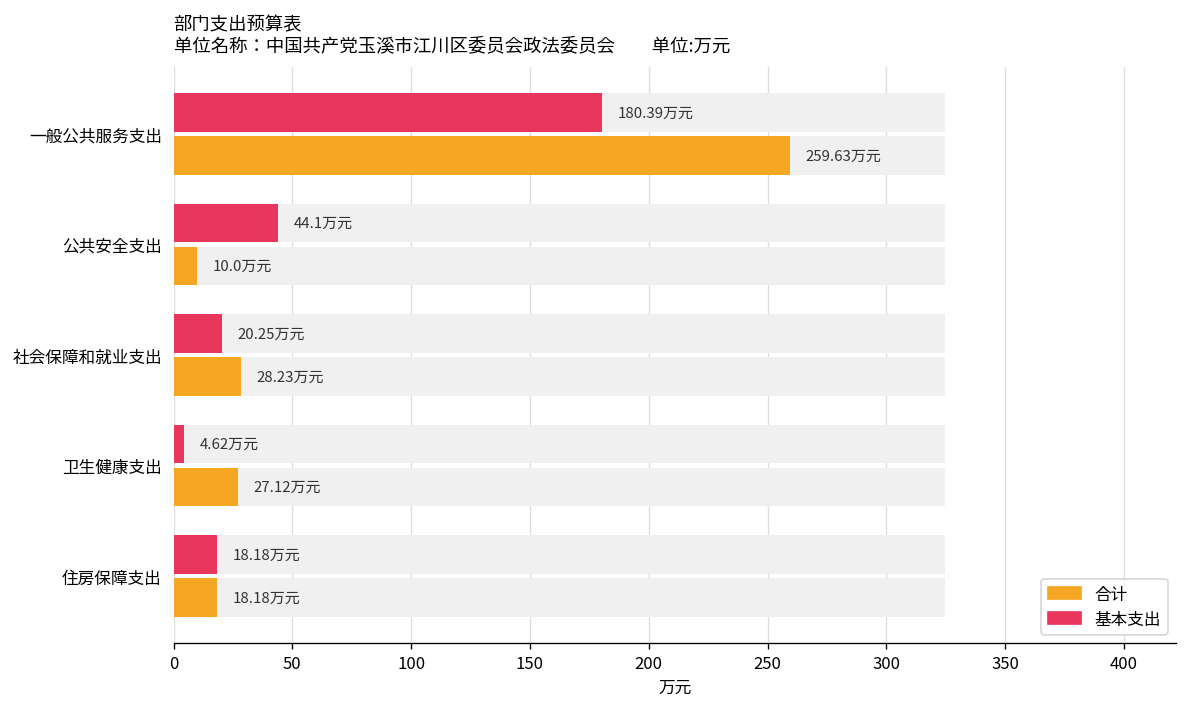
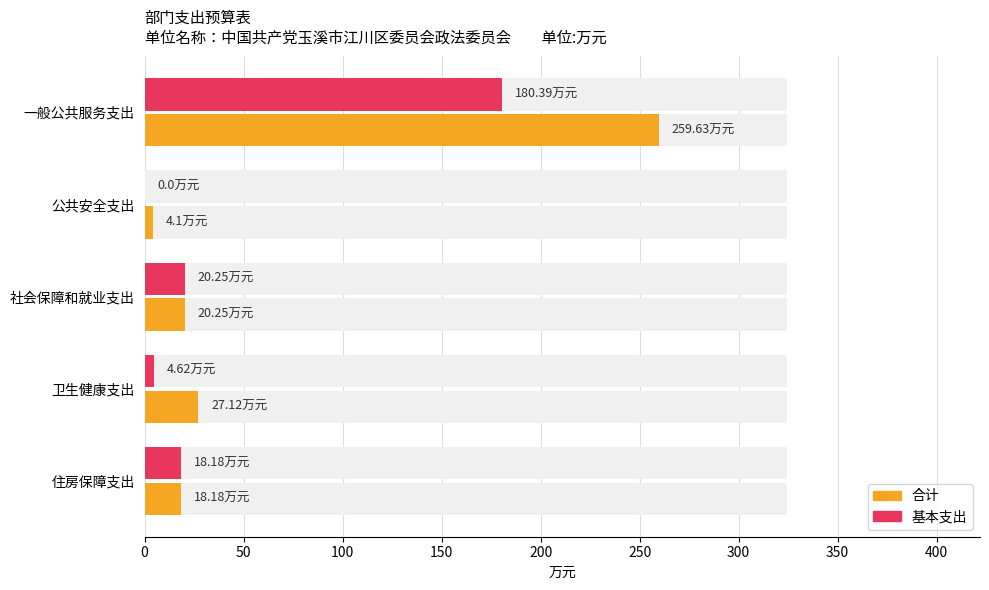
  {
    "合计": {
-     "公共安全支出": 10.0,
-     "社会保障和就业支出": 28.23
+     "公共安全支出": 4.1,
+     "社会保障和就业支出": 20.25
    },
    "基本支出": {
-     "公共安全支出": 44.1
+     "公共安全支出": 0.0
    }
  }
